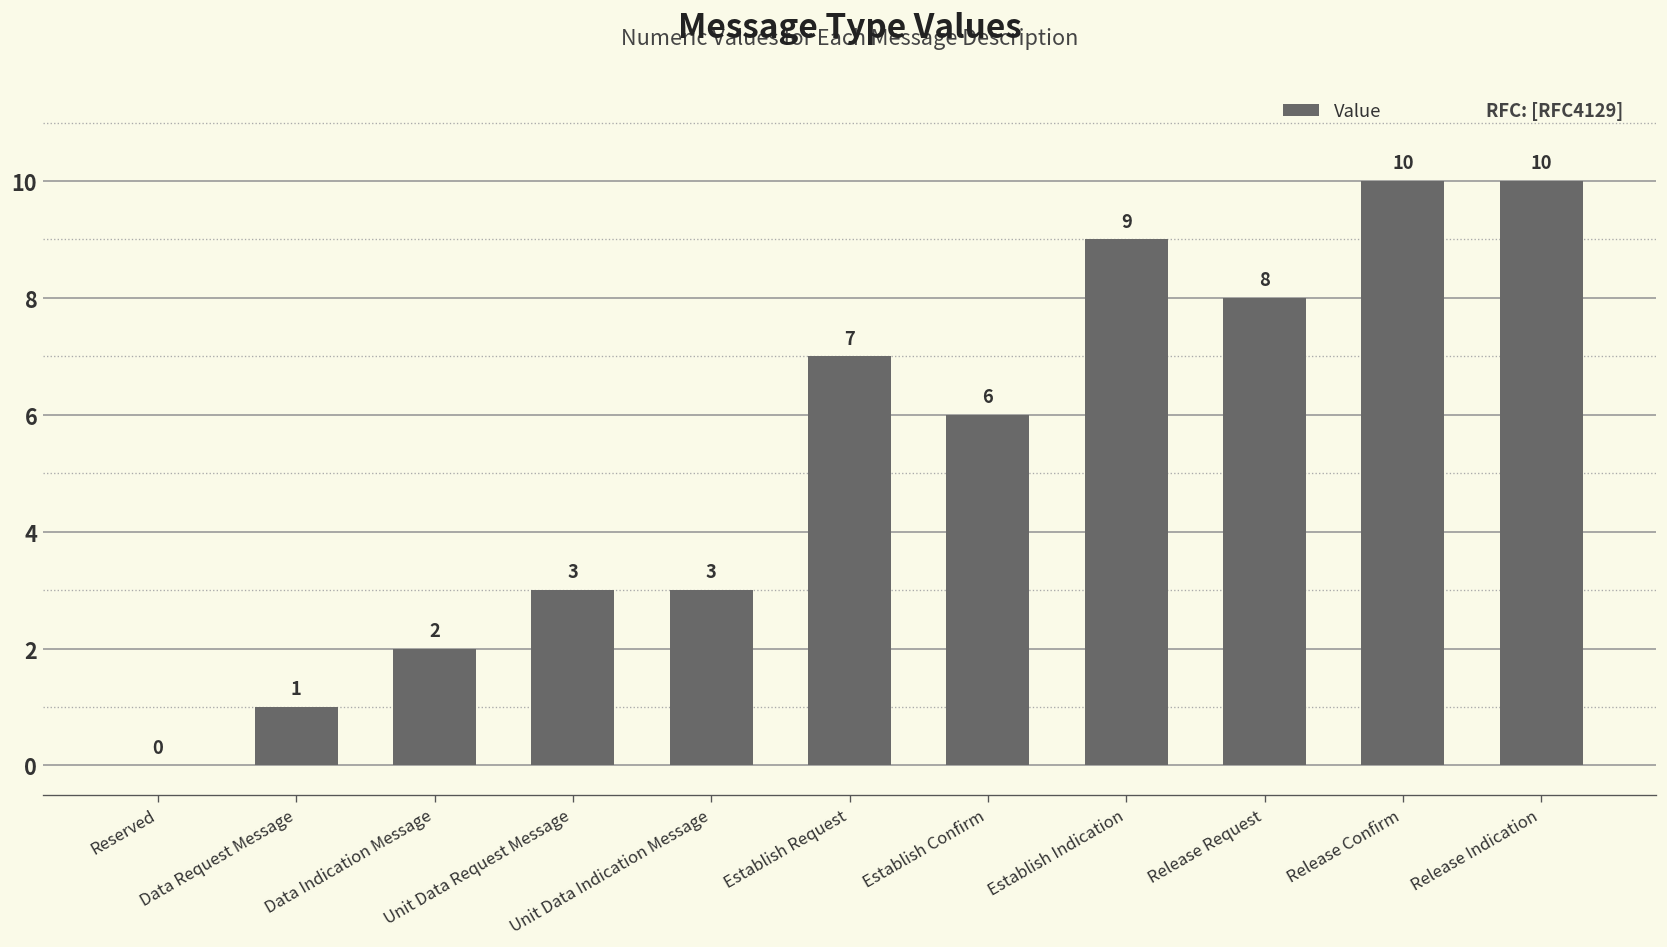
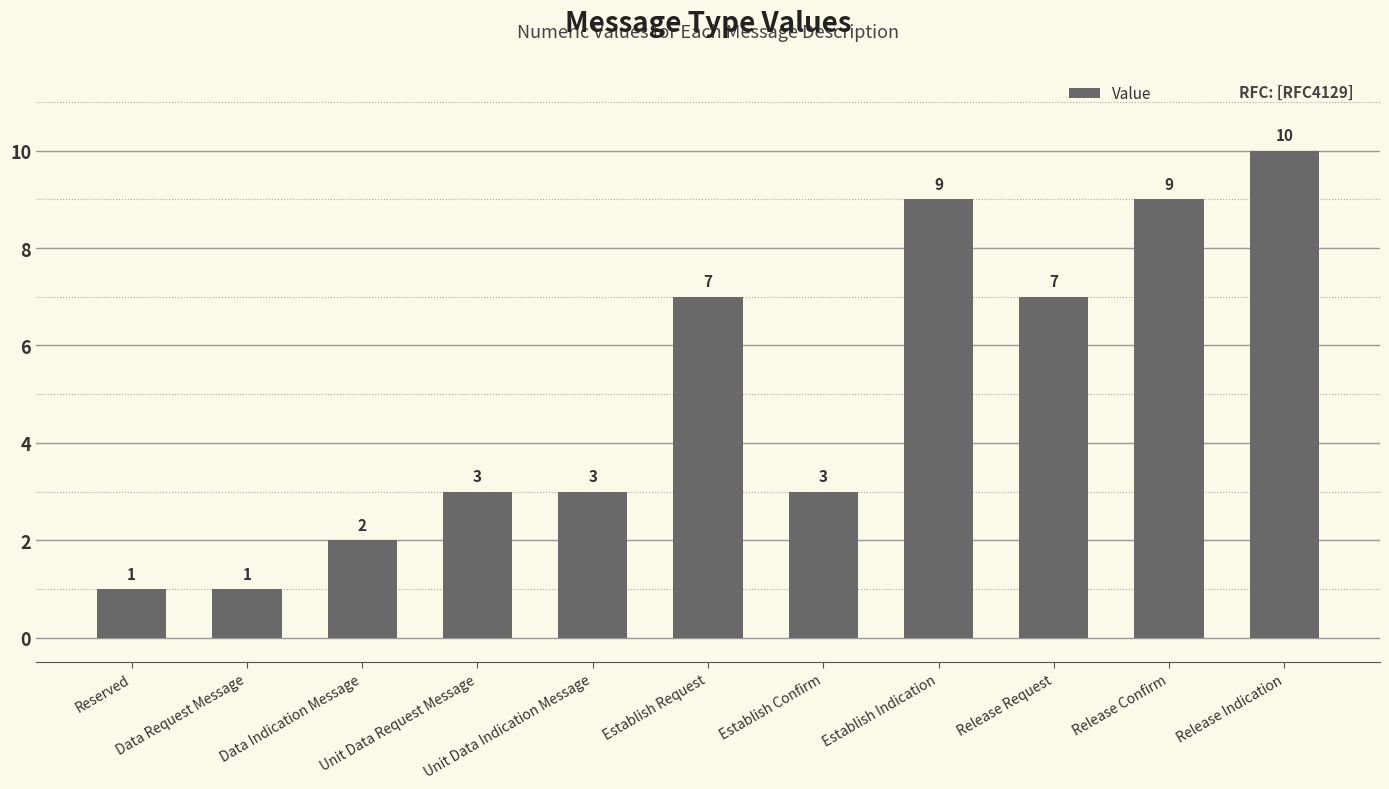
  {
-   "Reserved": 0,
+   "Reserved": 1,
    "Data Request Message": 1,
    "Data Indication Message": 2,
    "Unit Data Request Message": 3,
    "Unit Data Indication Message": 3,
    "Establish Request": 7,
-   "Establish Confirm": 6,
+   "Establish Confirm": 3,
    "Establish Indication": 9,
-   "Release Request": 8,
-   "Release Confirm": 10,
+   "Release Request": 7,
+   "Release Confirm": 9,
    "Release Indication": 10
  }
